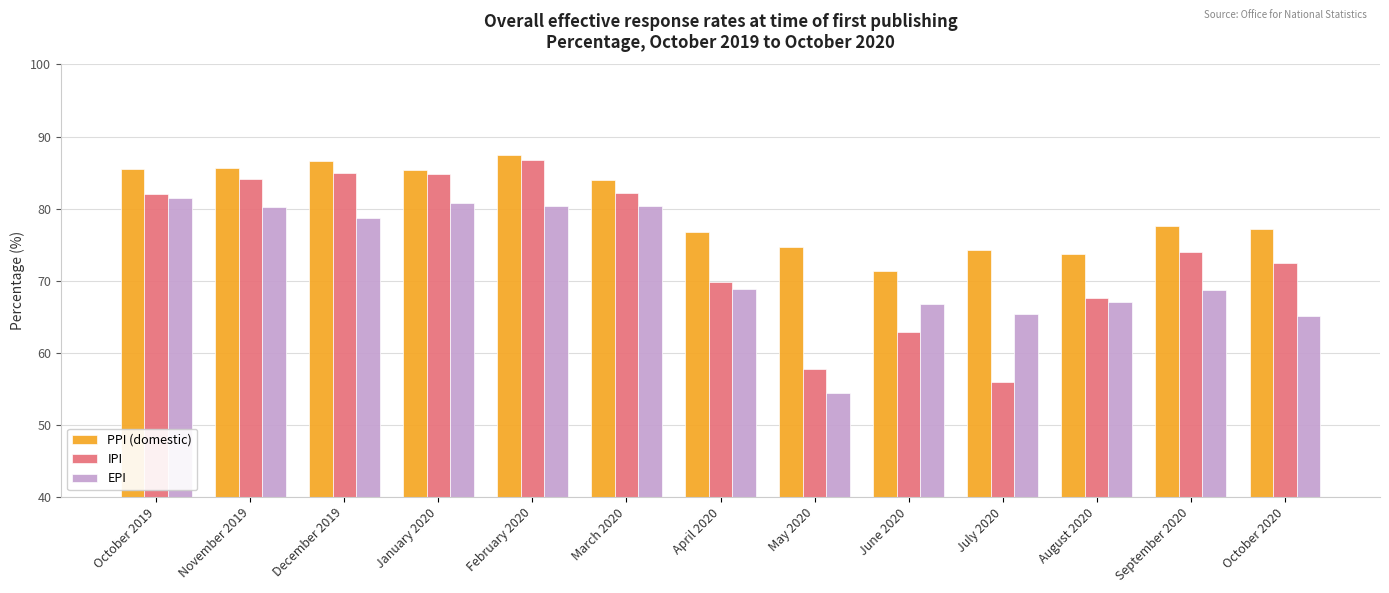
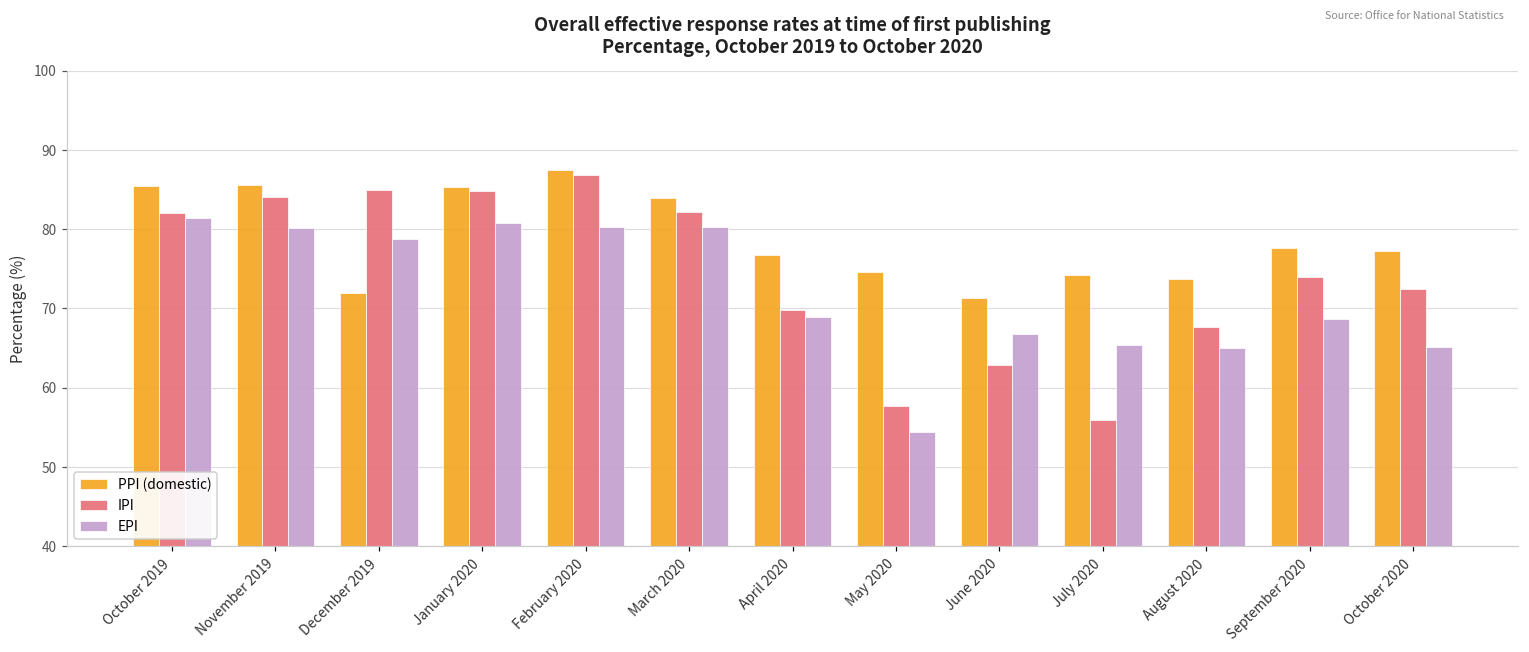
  {
    "PPI (domestic)": {
      "October 2019": 86,
      "November 2019": 86,
-     "December 2019": 87,
+     "December 2019": 72,
      "January 2020": 85,
      "February 2020": 87,
      "March 2020": 84,
      "April 2020": 77,
      "May 2020": 75,
      "June 2020": 71,
      "July 2020": 74,
      "August 2020": 74,
      "September 2020": 78,
      "October 2020": 77
    },
    "IPI": {
      "October 2019": 82,
      "November 2019": 84,
      "December 2019": 85,
      "January 2020": 85,
      "February 2020": 87,
      "March 2020": 82,
      "April 2020": 70,
      "May 2020": 58,
      "June 2020": 63,
      "July 2020": 56,
      "August 2020": 68,
      "September 2020": 74,
      "October 2020": 72
    },
    "EPI": {
      "October 2019": 81,
      "November 2019": 80,
      "December 2019": 79,
      "January 2020": 81,
      "February 2020": 80,
      "March 2020": 80,
      "April 2020": 69,
      "May 2020": 54,
      "June 2020": 67,
      "July 2020": 65,
-     "August 2020": 67,
+     "August 2020": 65,
      "September 2020": 69,
      "October 2020": 65
    }
  }
